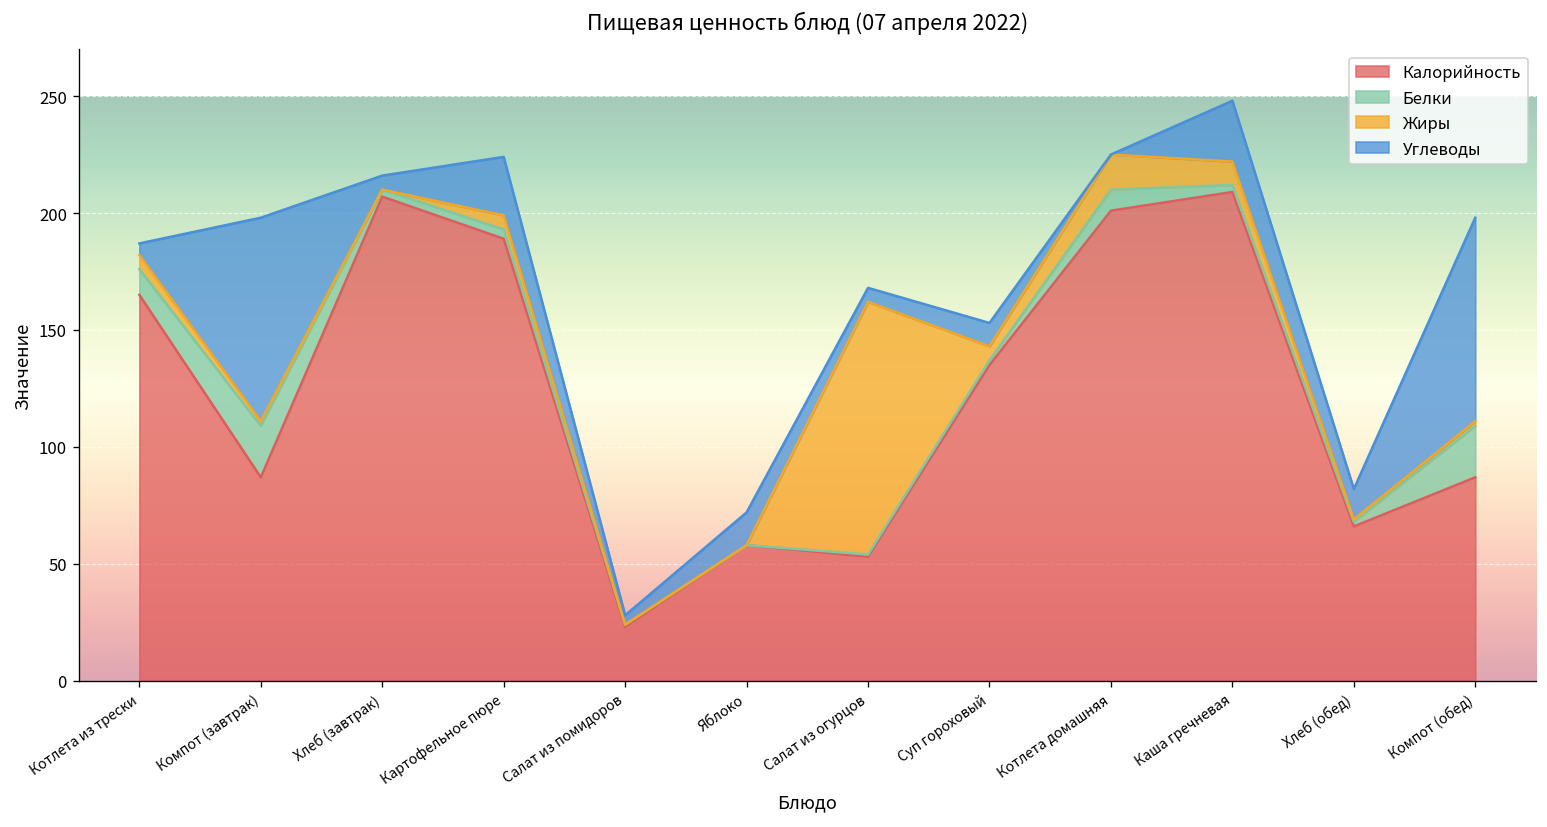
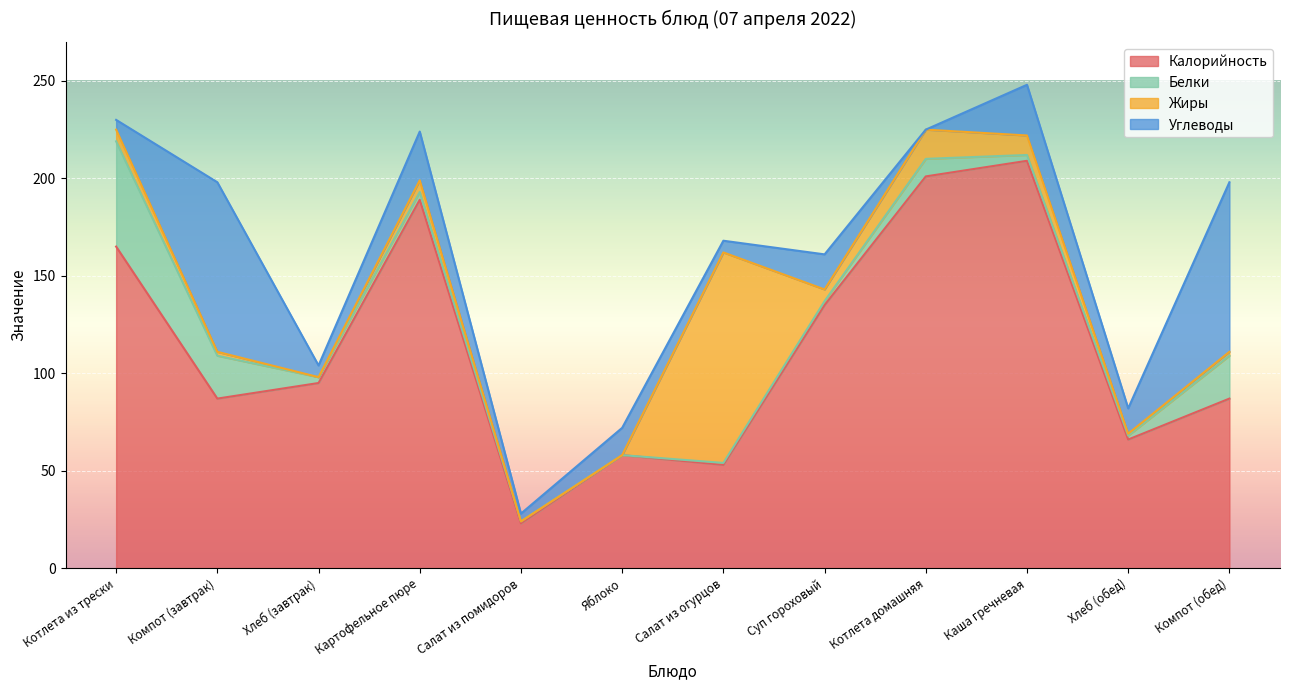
  {
    "Калорийность": {
      "Котлета из трески": 165,
      "Компот (завтрак)": 87,
-     "Хлеб (завтрак)": 207,
+     "Хлеб (завтрак)": 95,
      "Картофельное пюре": 189,
      "Суп гороховый": 135,
      "Котлета домашняя": 201,
      "Каша гречневая": 209,
      "Хлеб (обед)": 66,
      "Компот (обед)": 87
    },
    "Белки": {
-     "Котлета из трески": 11,
+     "Котлета из трески": 54,
      "Компот (завтрак)": 22,
      "Картофельное пюре": 4,
      "Суп гороховый": 2,
      "Котлета домашняя": 9,
      "Каша гречневая": 3,
      "Компот (обед)": 22
    },
    "Жиры": {
      "Котлета из трески": 6,
      "Компот (завтрак)": 2,
      "Картофельное пюре": 6,
      "Салат из огурцов": 108,
      "Суп гороховый": 6,
      "Каша гречневая": 10,
      "Компот (обед)": 2
    },
    "Углеводы": {
      "Котлета из трески": 5,
      "Компот (завтрак)": 87,
      "Хлеб (завтрак)": 6,
      "Картофельное пюре": 25,
      "Салат из помидоров": 4,
      "Яблоко": 14,
      "Салат из огурцов": 6,
-     "Суп гороховый": 10,
+     "Суп гороховый": 18,
      "Каша гречневая": 26,
      "Хлеб (обед)": 13,
      "Компот (обед)": 87
    }
  }
